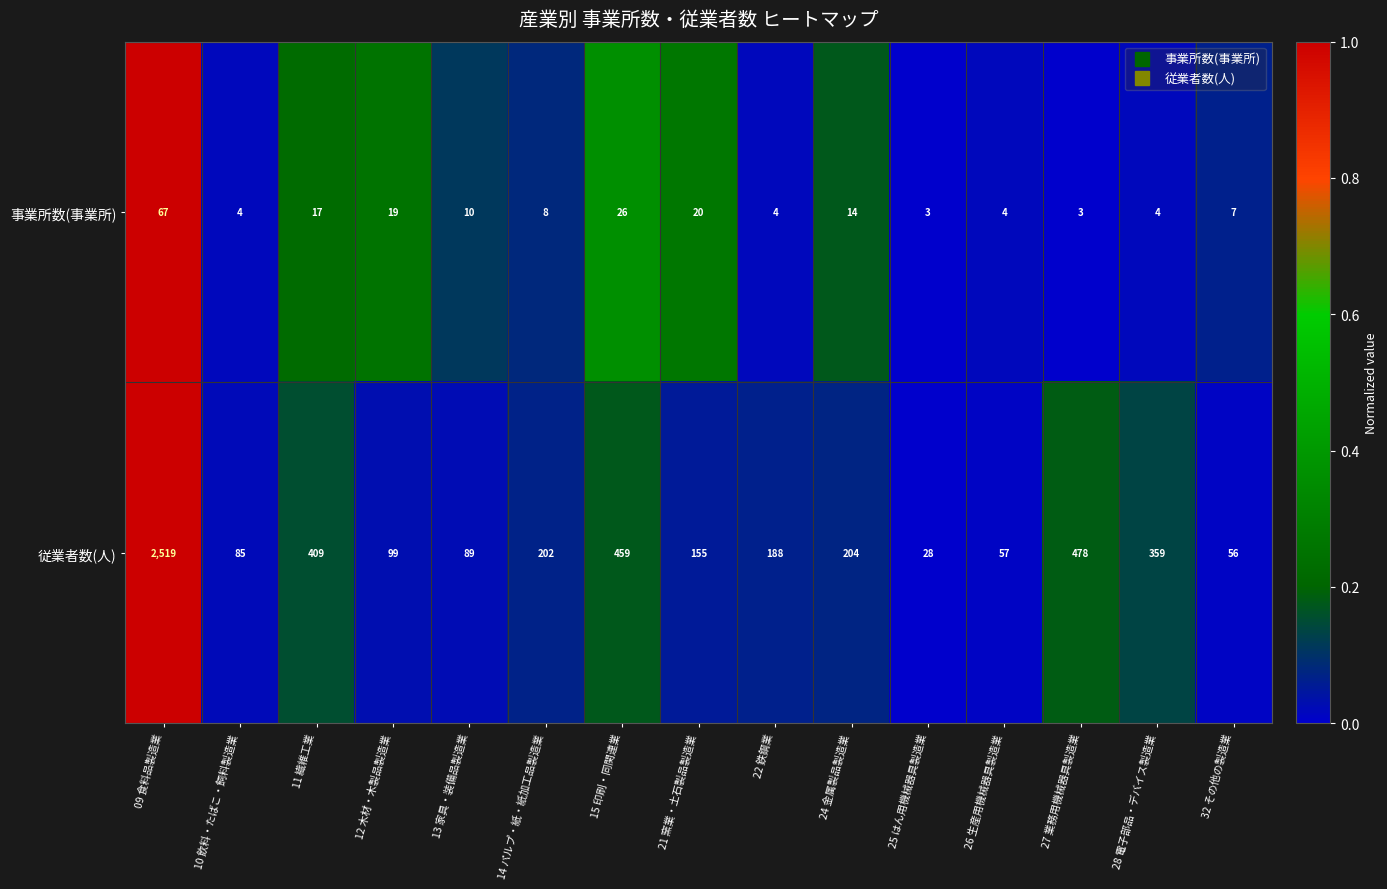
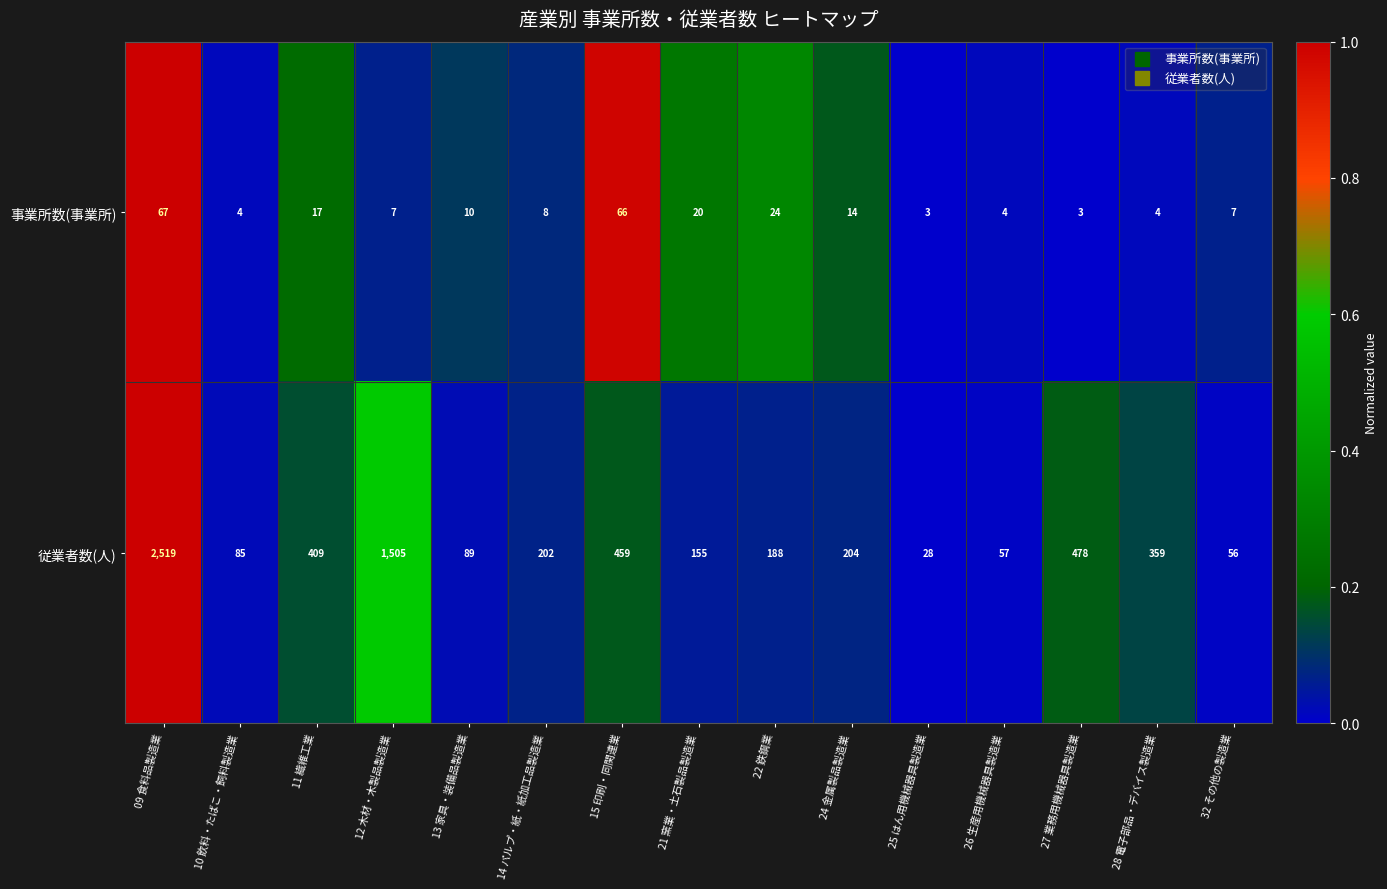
  {
    "事業所数(事業所)": {
      "09 食料品製造業": "67",
      "10 飲料・たばこ・飼料製造業": "4",
      "11 繊維工業": "17",
-     "12 木材・木製品製造業": "19",
+     "12 木材・木製品製造業": "7",
      "13 家具・装備品製造業": "10",
      "14 パルプ・紙・紙加工品製造業": "8",
-     "15 印刷・同関連業": "26",
+     "15 印刷・同関連業": "66",
      "21 窯業・土石製品製造業": "20",
-     "22 鉄鋼業": "4",
+     "22 鉄鋼業": "24",
      "24 金属製品製造業": "14",
      "25 はん用機械器具製造業": "3",
      "26 生産用機械器具製造業": "4",
      "27 業務用機械器具製造業": "3",
      "28 電子部品・デバイス製造業": "4",
      "32 その他の製造業": "7"
    },
    "従業者数(人)": {
      "09 食料品製造業": "2,519",
      "10 飲料・たばこ・飼料製造業": "85",
      "11 繊維工業": "409",
-     "12 木材・木製品製造業": "99",
+     "12 木材・木製品製造業": "1,505",
      "13 家具・装備品製造業": "89",
      "14 パルプ・紙・紙加工品製造業": "202",
      "15 印刷・同関連業": "459",
      "21 窯業・土石製品製造業": "155",
      "22 鉄鋼業": "188",
      "24 金属製品製造業": "204",
      "25 はん用機械器具製造業": "28",
      "26 生産用機械器具製造業": "57",
      "27 業務用機械器具製造業": "478",
      "28 電子部品・デバイス製造業": "359",
      "32 その他の製造業": "56"
    }
  }
